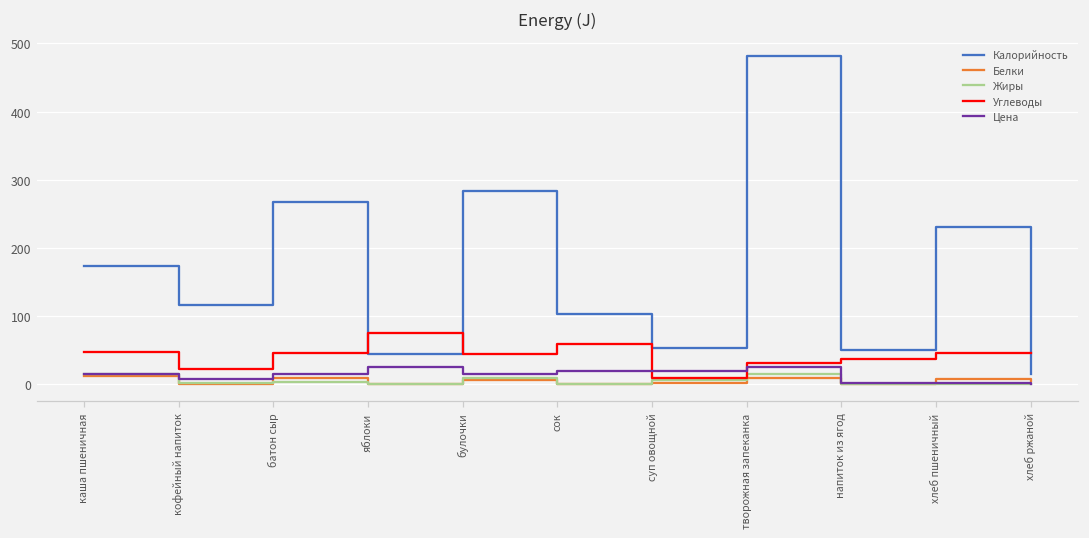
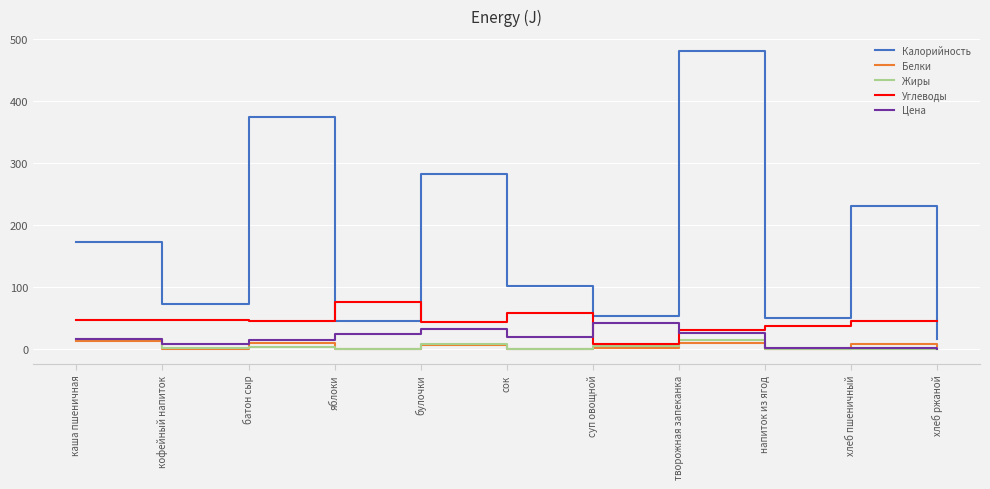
  {
    "Калорийность": {
      "каша пшеничная": 170,
-     "кофейный напиток": 120,
-     "батон сыр": 270,
+     "кофейный напиток": 70,
+     "батон сыр": 370,
      "яблоки": 50,
      "булочки": 280,
      "сок": 100,
      "суп овощной": 50,
      "творожная запеканка": 480,
      "напиток из ягод": 50,
      "хлеб пшеничный": 230,
      "хлеб ржаной": 20
    },
    "Белки": {
      "батон сыр": 10,
      "творожная запеканка": 10,
      "хлеб пшеничный": 10
    },
    "Жиры": {
      "батон сыр": 0,
      "творожная запеканка": 20
    },
    "Углеводы": {
      "каша пшеничная": 50,
-     "кофейный напиток": 20,
+     "кофейный напиток": 50,
      "батон сыр": 50,
      "яблоки": 80,
      "булочки": 40,
      "сок": 60,
      "творожная запеканка": 30,
      "напиток из ягод": 40,
      "хлеб пшеничный": 50,
      "хлеб ржаной": 50
    },
    "Цена": {
      "кофейный напиток": 10,
      "батон сыр": 20,
      "яблоки": 30,
-     "булочки": 20,
+     "булочки": 30,
      "сок": 20,
-     "суп овощной": 20,
+     "суп овощной": 40,
      "творожная запеканка": 30
    }
  }
